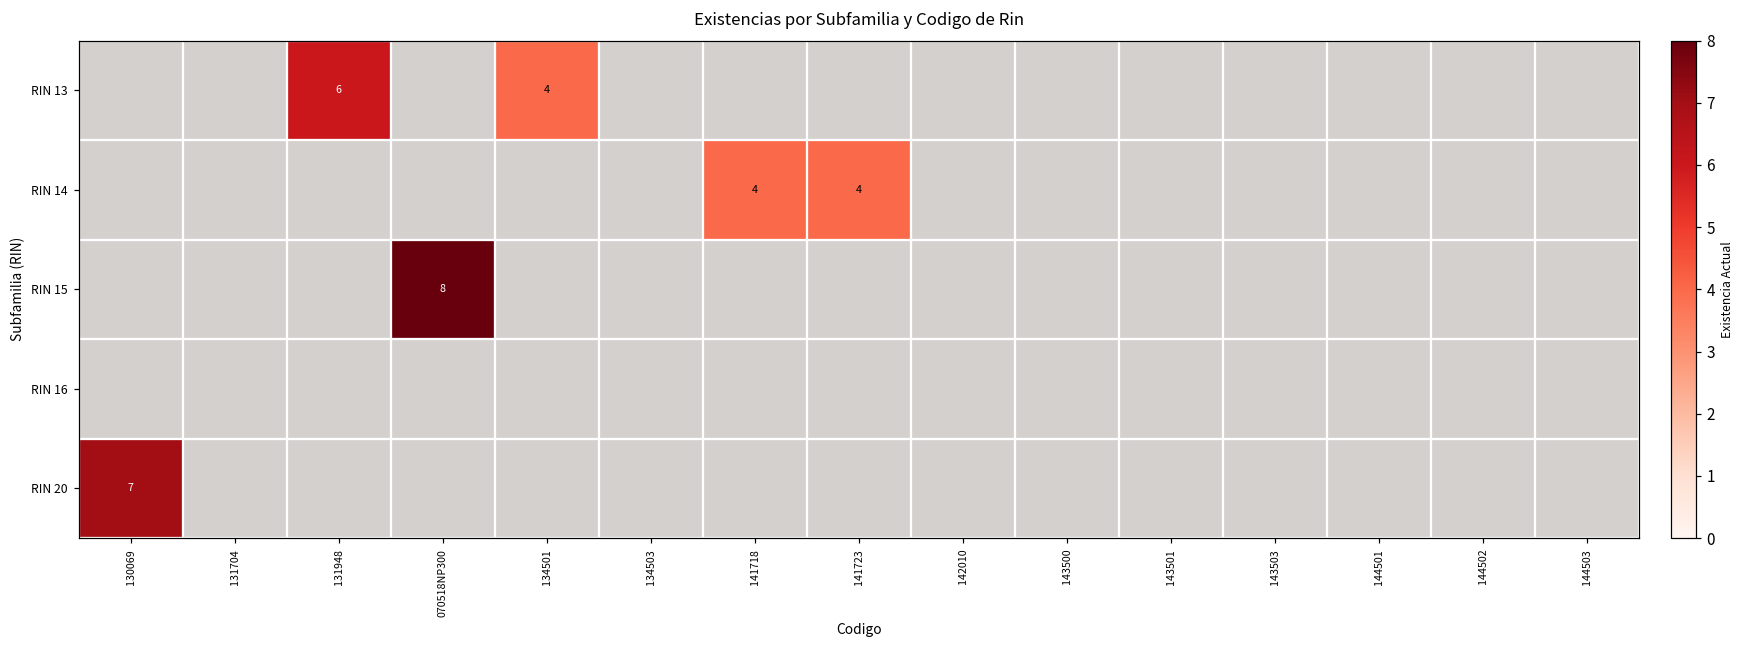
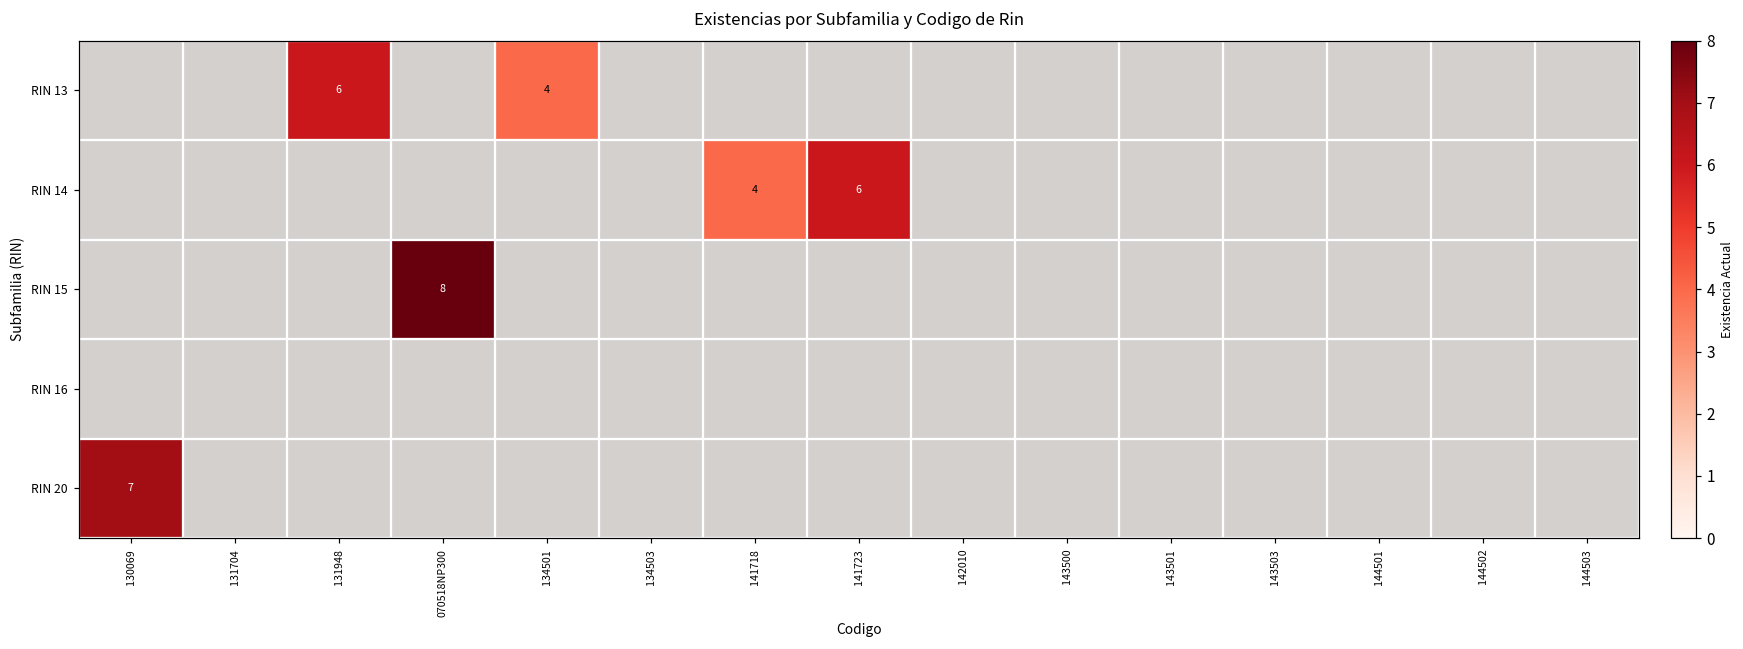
  {
    "RIN 13": {
      "131948": 6,
      "134501": 4
    },
    "RIN 14": {
      "141718": 4,
-     "141723": 4
+     "141723": 6
    },
    "RIN 15": {
      "070518NP300": 8
    },
    "RIN 20": {
      "130069": 7
    }
  }
